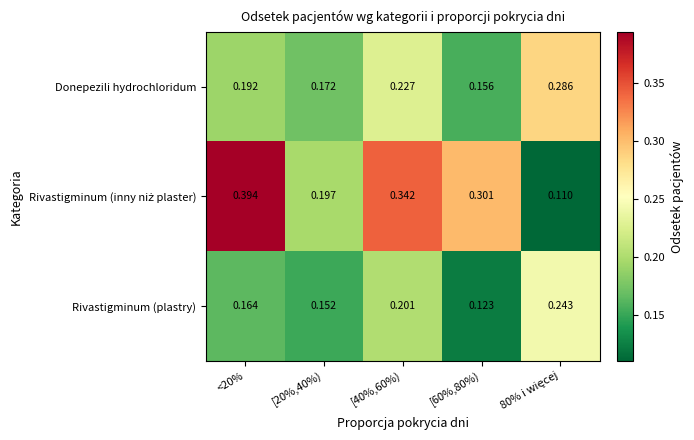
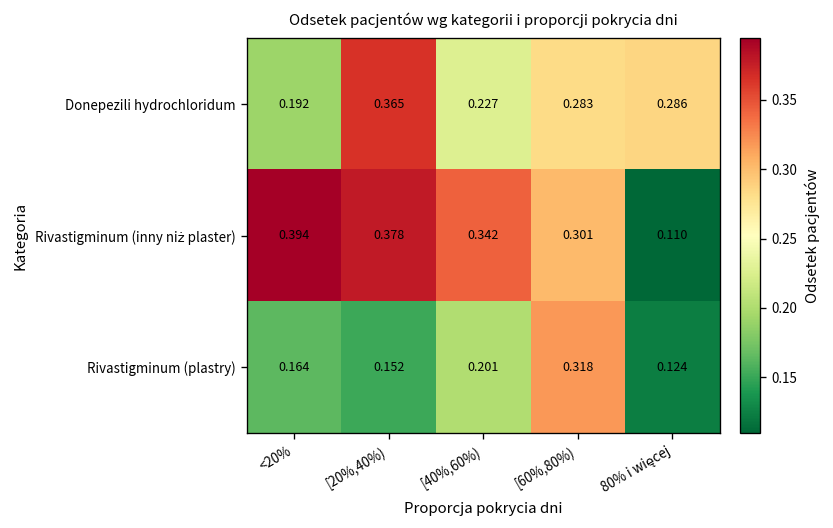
  {
    "Donepezili hydrochloridum": {
      "<20%": 0.192,
-     "[20%,40%)": 0.172,
+     "[20%,40%)": 0.365,
      "[40%,60%)": 0.227,
-     "[60%,80%)": 0.156,
+     "[60%,80%)": 0.283,
      "80% i więcej": 0.286
    },
    "Rivastigminum (inny niż plaster)": {
      "<20%": 0.394,
-     "[20%,40%)": 0.197,
+     "[20%,40%)": 0.378,
      "[40%,60%)": 0.342,
      "[60%,80%)": 0.301,
      "80% i więcej": 0.110
    },
    "Rivastigminum (plastry)": {
      "<20%": 0.164,
      "[20%,40%)": 0.152,
      "[40%,60%)": 0.201,
-     "[60%,80%)": 0.123,
-     "80% i więcej": 0.243
+     "[60%,80%)": 0.318,
+     "80% i więcej": 0.124
    }
  }
